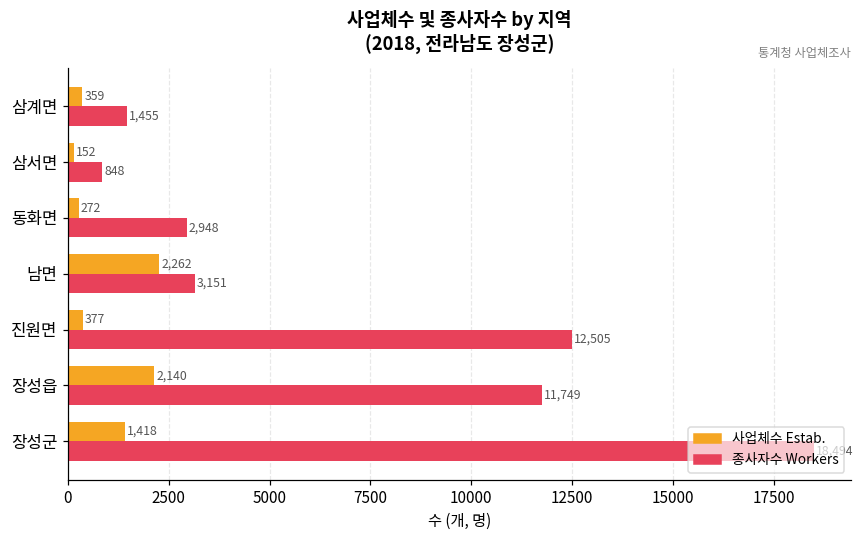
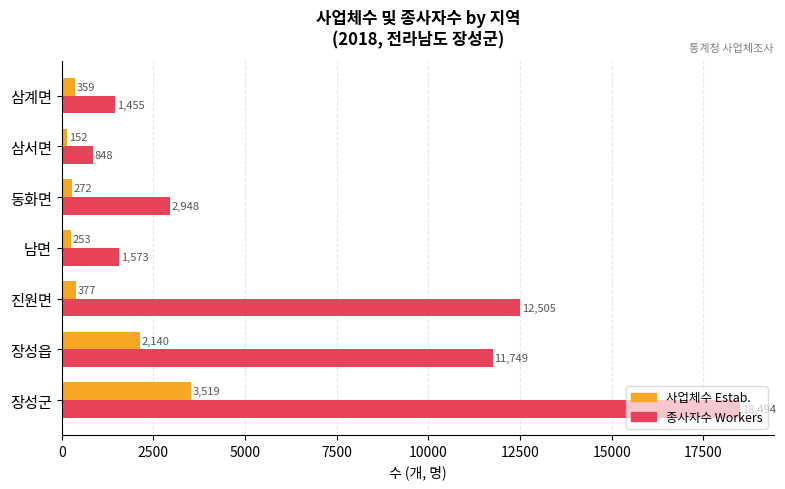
  {
    "사업체수 Estab.": {
      "삼계면": "359",
      "삼서면": "152",
      "동화면": "272",
-     "남면": "2,262",
+     "남면": "253",
      "진원면": "377",
      "장성읍": "2,140",
-     "장성군": "1,418"
+     "장성군": "3,519"
    },
    "종사자수 Workers": {
      "삼계면": "1,455",
      "삼서면": "848",
      "동화면": "2,948",
-     "남면": "3,151",
+     "남면": "1,573",
      "진원면": "12,505",
      "장성읍": "11,749"
    }
  }
